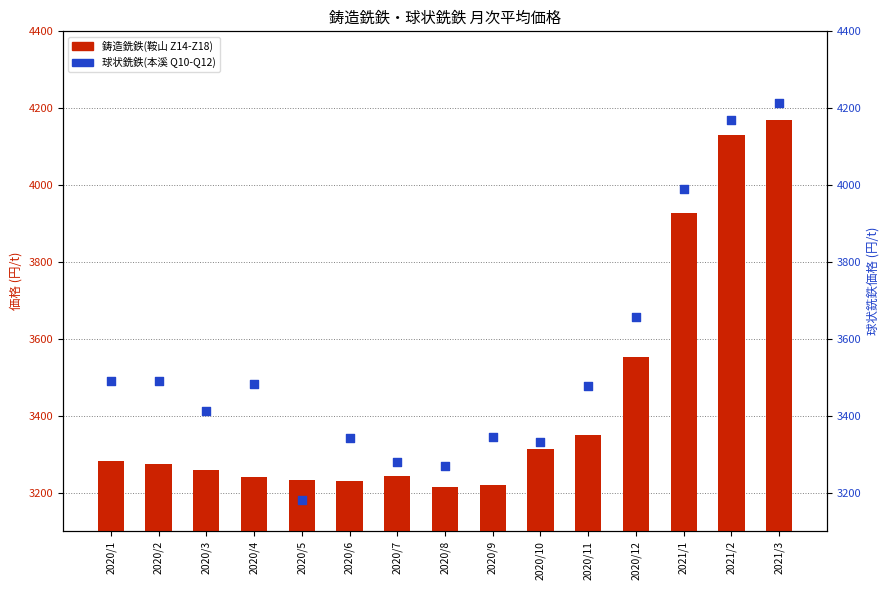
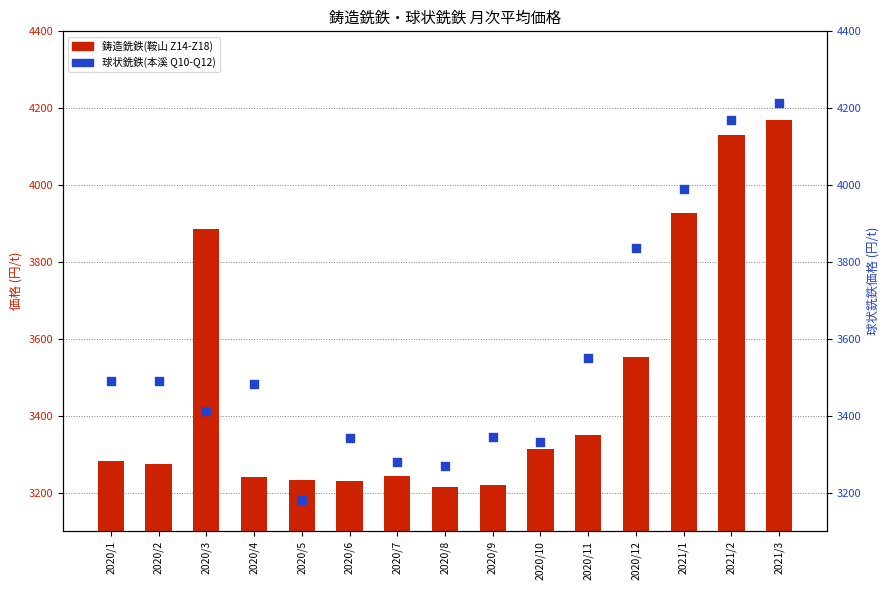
  {
    "鋳造銑鉄(鞍山 Z14-Z18)": {
      "2020/1": 3280,
      "2020/2": 3280,
-     "2020/3": 3260,
+     "2020/3": 3890,
      "2020/4": 3240,
      "2020/5": 3230,
      "2020/6": 3230,
      "2020/7": 3240,
      "2020/8": 3220,
      "2020/9": 3220,
      "2020/10": 3310,
      "2020/11": 3350,
      "2020/12": 3550,
      "2021/1": 3930,
      "2021/2": 4130,
      "2021/3": 4170
    },
    "球状銑鉄(本溪 Q10-Q12)": {
-     "2020/11": 3480,
-     "2020/12": 3660
+     "2020/11": 3550,
+     "2020/12": 3840
    }
  }
